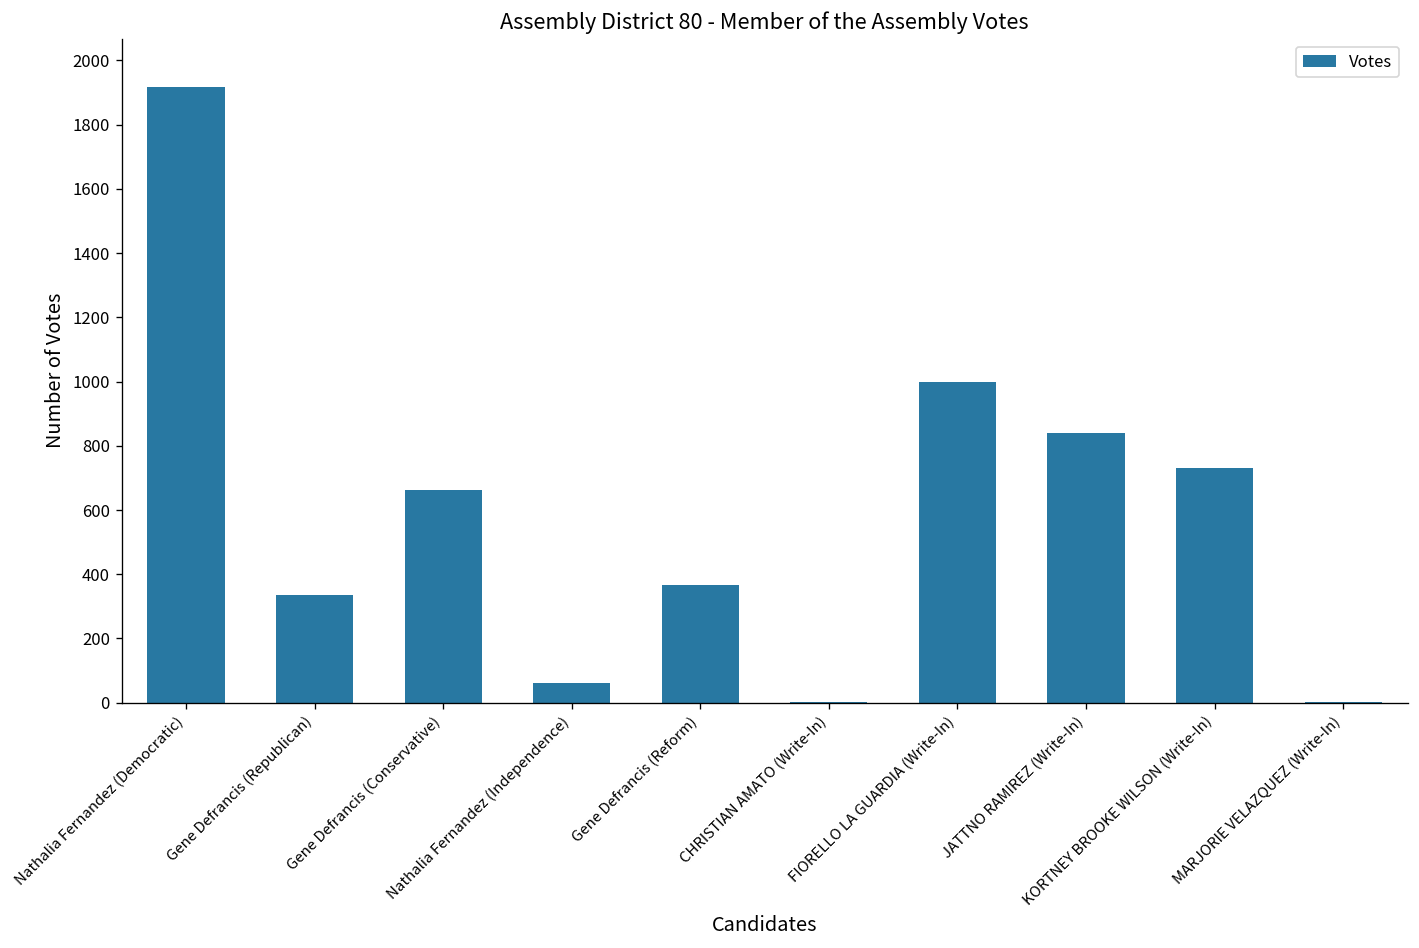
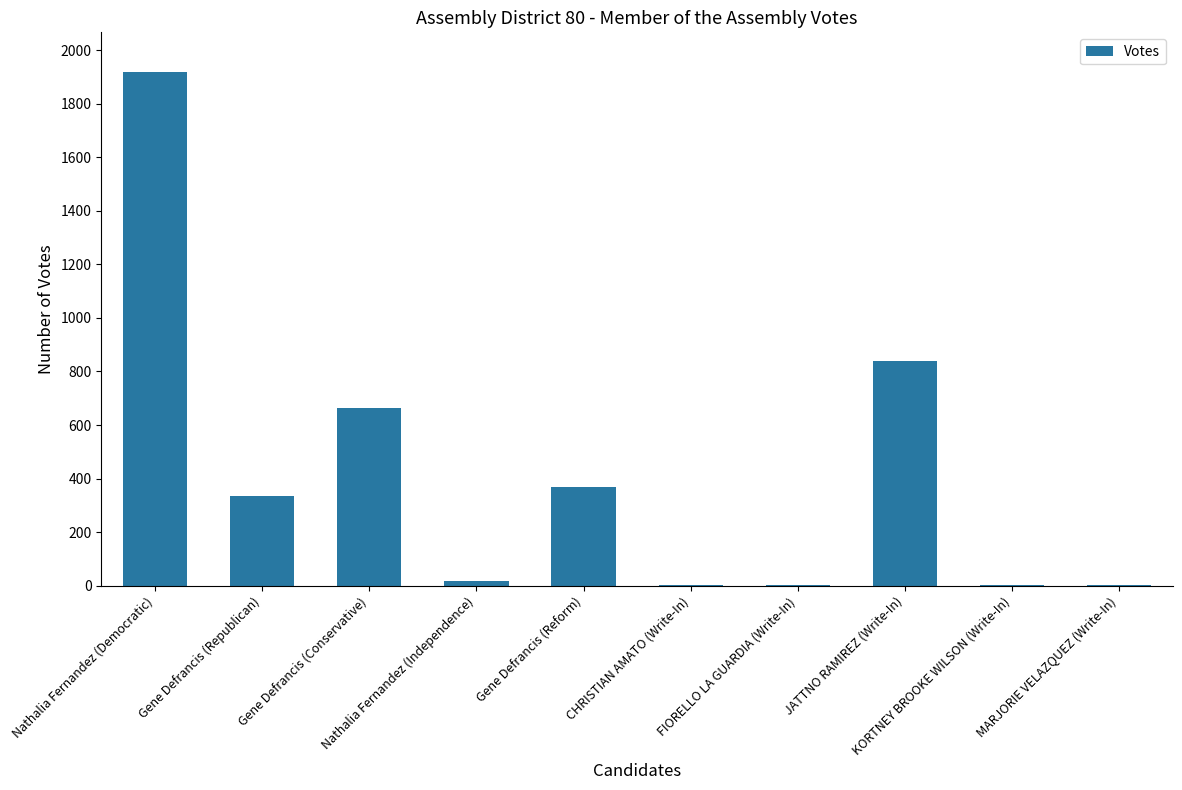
  {
    "Nathalia Fernandez (Democratic)": 1920,
    "Gene Defrancis (Republican)": 340,
    "Gene Defrancis (Conservative)": 660,
-   "Nathalia Fernandez (Independence)": 60,
+   "Nathalia Fernandez (Independence)": 20,
    "Gene Defrancis (Reform)": 370,
-   "FIORELLO LA GUARDIA (Write-In)": 1000,
+   "FIORELLO LA GUARDIA (Write-In)": 0,
    "JATTNO RAMIREZ (Write-In)": 840,
-   "KORTNEY BROOKE WILSON (Write-In)": 730
+   "KORTNEY BROOKE WILSON (Write-In)": 0
  }
